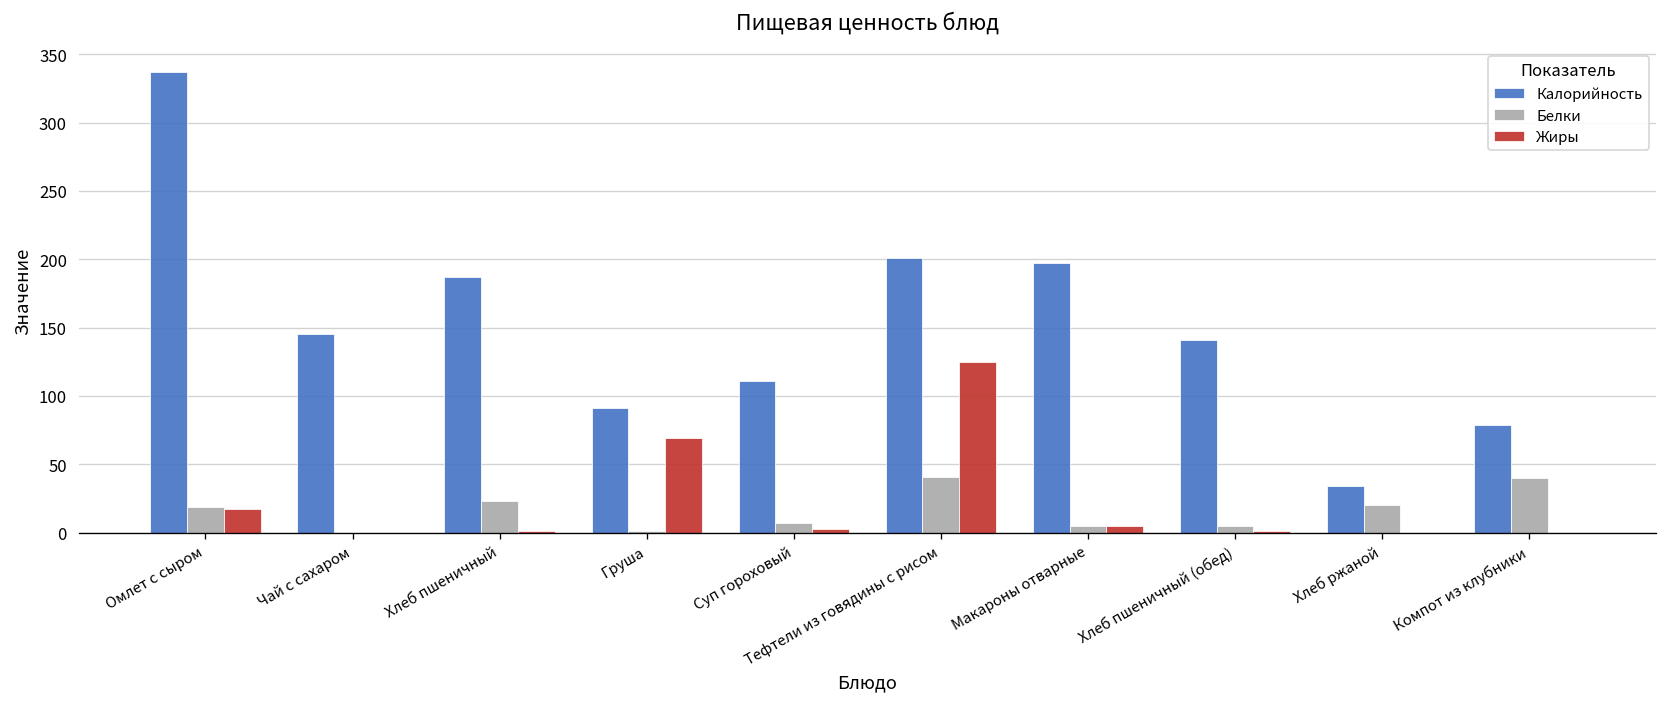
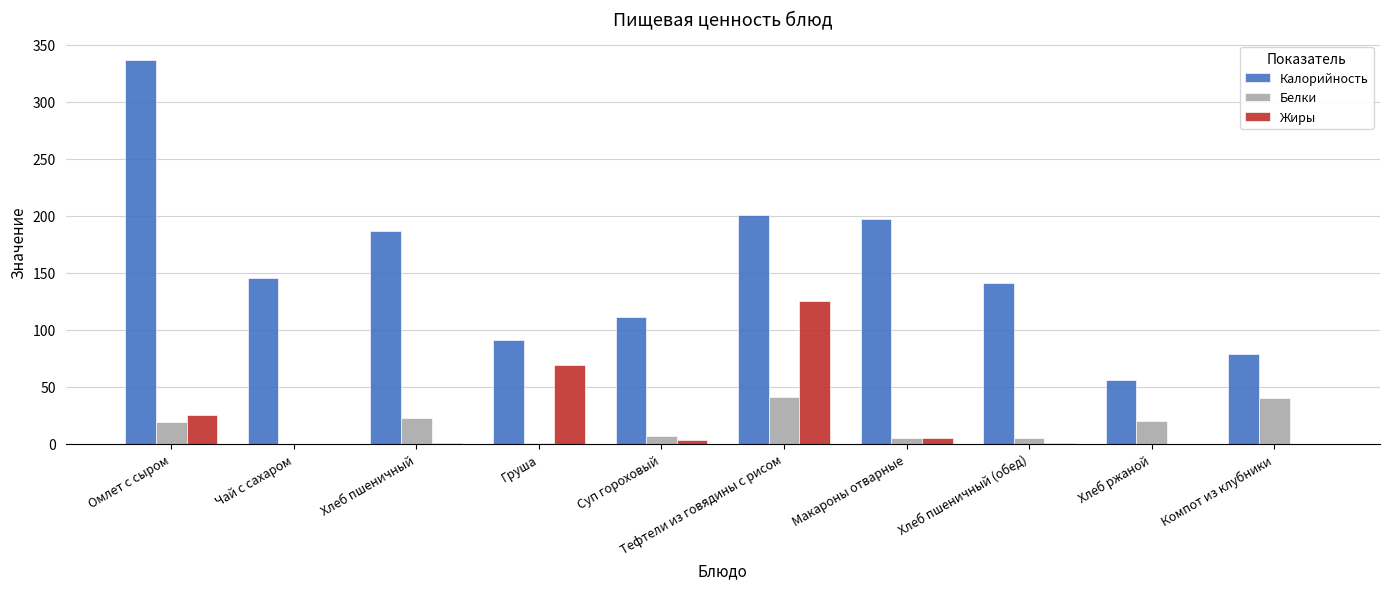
  {
    "Калорийность": {
      "Омлет с сыром": 337,
      "Чай с сахаром": 145,
      "Хлеб пшеничный": 187,
      "Груша": 91,
      "Суп гороховый": 111,
      "Тефтели из говядины с рисом": 201,
      "Макароны отварные": 197,
      "Хлеб пшеничный (обед)": 141,
-     "Хлеб ржаной": 34,
+     "Хлеб ржаной": 56,
      "Компот из клубники": 79
    },
    "Белки": {
      "Омлет с сыром": 19,
      "Чай с сахаром": 0,
      "Хлеб пшеничный": 23,
      "Суп гороховый": 7,
      "Тефтели из говядины с рисом": 41,
      "Макароны отварные": 5,
      "Хлеб пшеничный (обед)": 5,
      "Хлеб ржаной": 20,
      "Компот из клубники": 40
    },
    "Жиры": {
-     "Омлет с сыром": 17,
+     "Омлет с сыром": 25,
      "Чай с сахаром": 0,
      "Груша": 69,
      "Суп гороховый": 3,
      "Тефтели из говядины с рисом": 125,
      "Макароны отварные": 5,
      "Хлеб ржаной": 0,
      "Компот из клубники": 0
    }
  }
